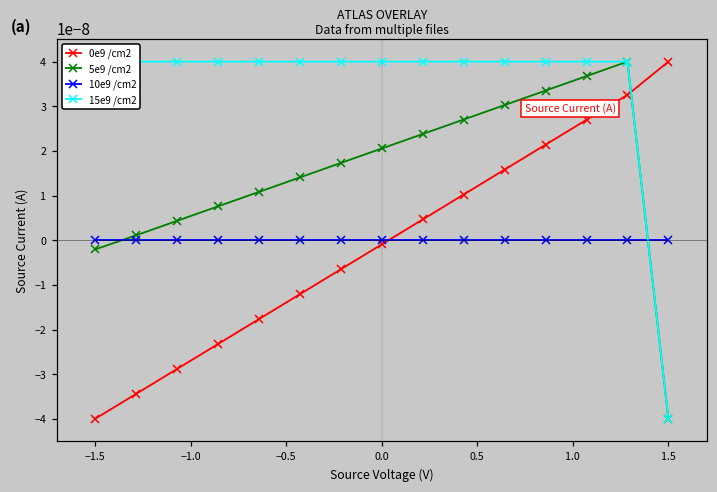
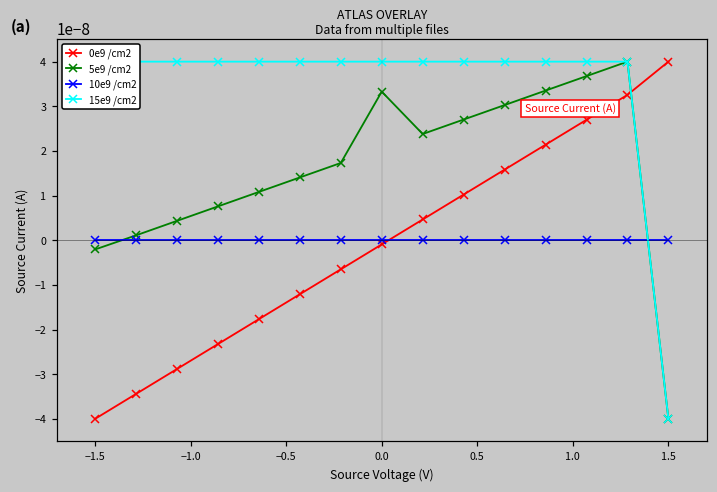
  {
    "0e9 /cm2": {
      "−1.5": -0.000000040,
      "0.0": -0.000000001,
      "1.5": 0.000000040
    },
    "5e9 /cm2": {
      "−1.5": -0.000000002,
-     "0.0": 0.000000021
+     "0.0": 0.000000033
    },
    "10e9 /cm2": {
      "−1.5": 0.000000000,
      "0.0": 0.000000000,
      "1.5": 0.000000000
    },
    "15e9 /cm2": {
      "0.0": 0.000000040
    }
  }
